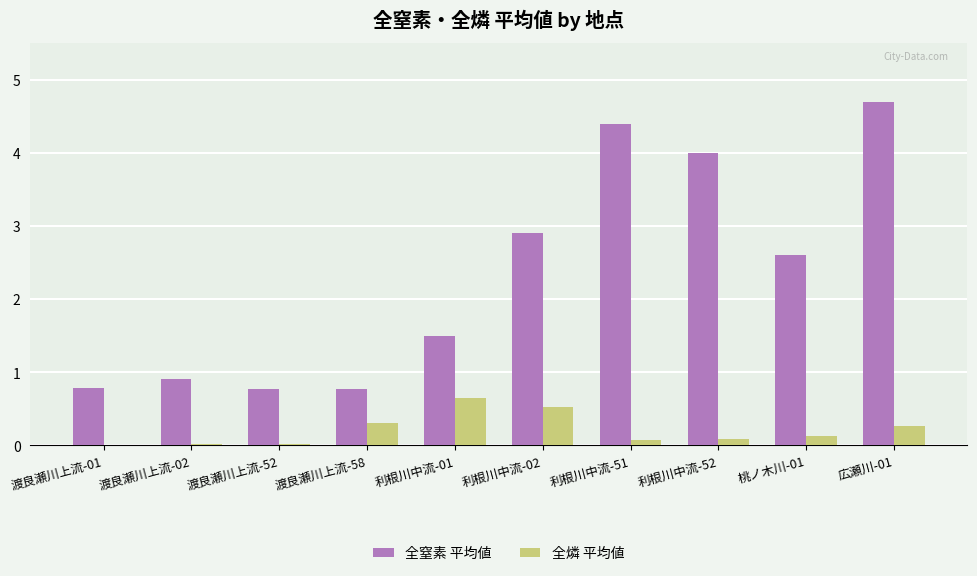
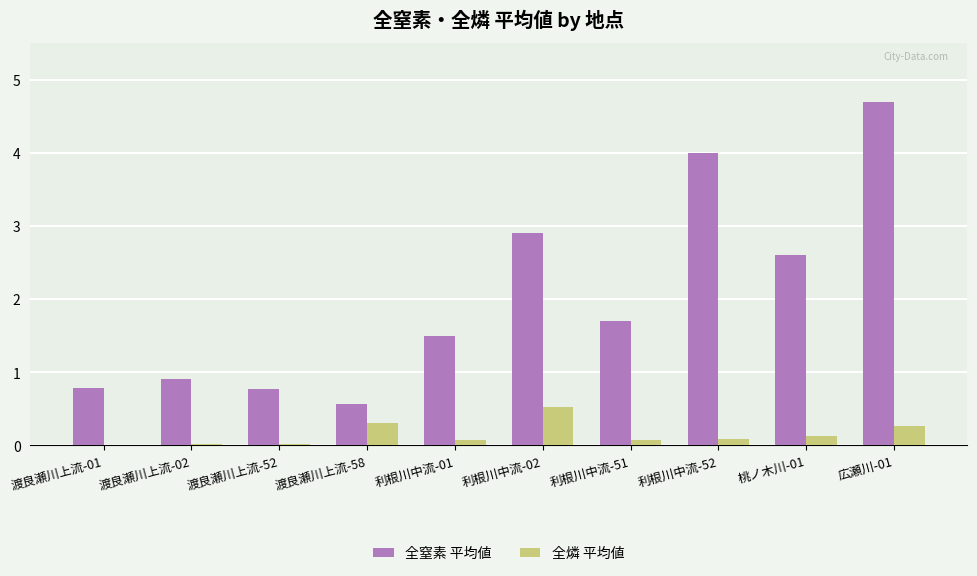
  {
    "全窒素 平均値": {
      "渡良瀬川上流-01": 0.8,
      "渡良瀬川上流-02": 0.9,
      "渡良瀬川上流-52": 0.8,
-     "渡良瀬川上流-58": 0.8,
+     "渡良瀬川上流-58": 0.6,
      "利根川中流-01": 1.5,
      "利根川中流-02": 2.9,
-     "利根川中流-51": 4.4,
+     "利根川中流-51": 1.7,
      "利根川中流-52": 4.0,
      "桃ノ木川-01": 2.6,
      "広瀬川-01": 4.7
    },
    "全燐 平均値": {
      "渡良瀬川上流-58": 0.3,
-     "利根川中流-01": 0.6,
+     "利根川中流-01": 0.1,
      "利根川中流-02": 0.5,
      "利根川中流-51": 0.1,
      "利根川中流-52": 0.1,
      "桃ノ木川-01": 0.1,
      "広瀬川-01": 0.3
    }
  }
